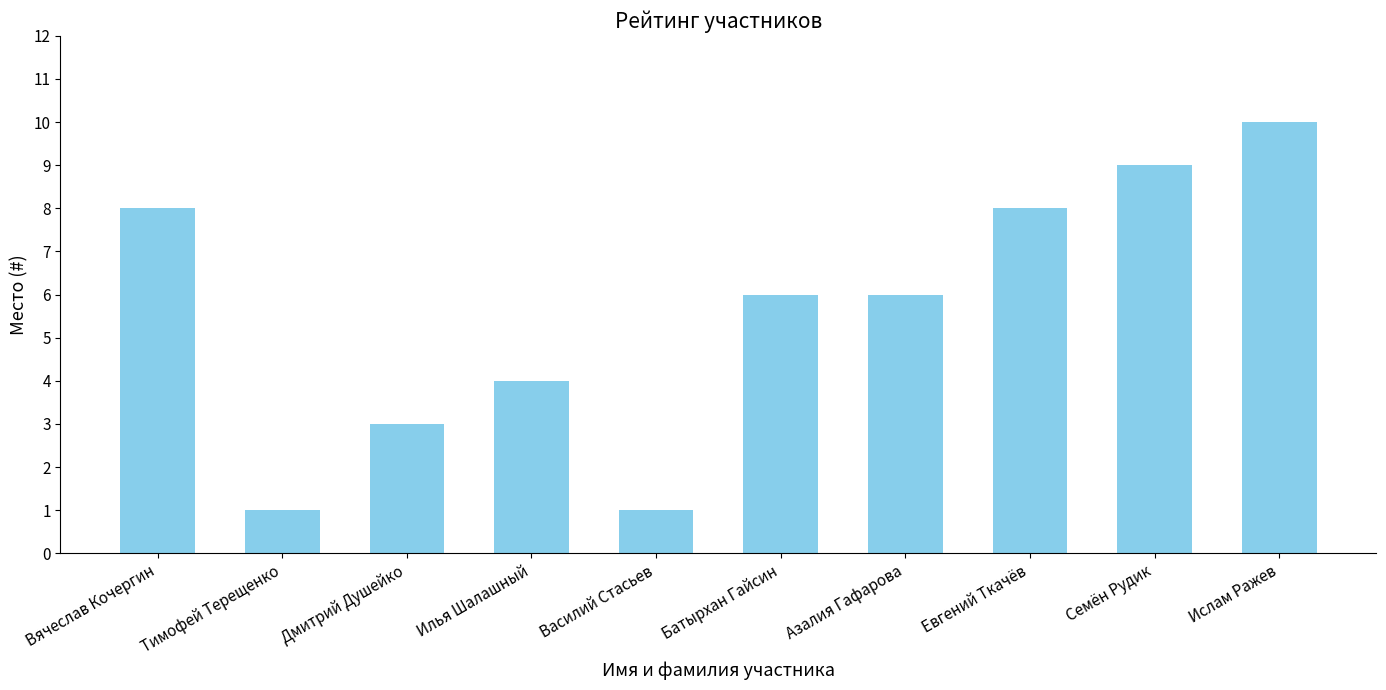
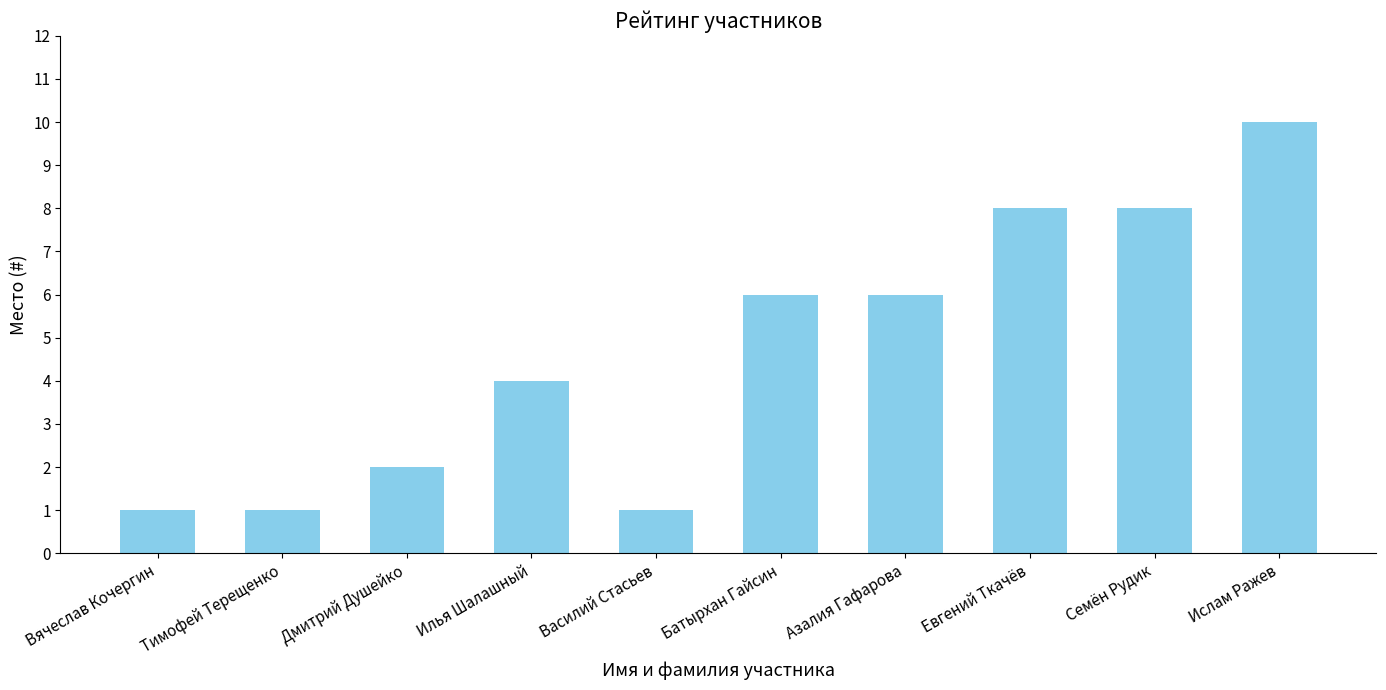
  {
-   "Вячеслав Кочергин": 8,
+   "Вячеслав Кочергин": 1,
    "Тимофей Терещенко": 1,
-   "Дмитрий Душейко": 3,
+   "Дмитрий Душейко": 2,
    "Илья Шалашный": 4,
    "Василий Стасьев": 1,
    "Батырхан Гайсин": 6,
    "Азалия Гафарова": 6,
    "Евгений Ткачёв": 8,
-   "Семён Рудик": 9,
+   "Семён Рудик": 8,
    "Ислам Ражев": 10
  }
